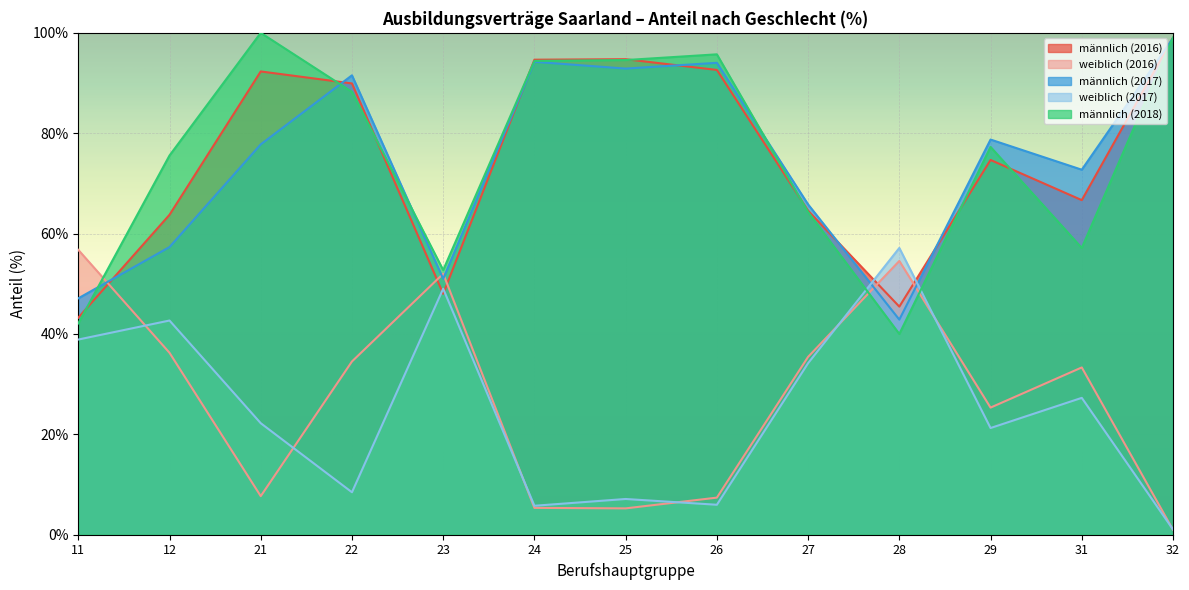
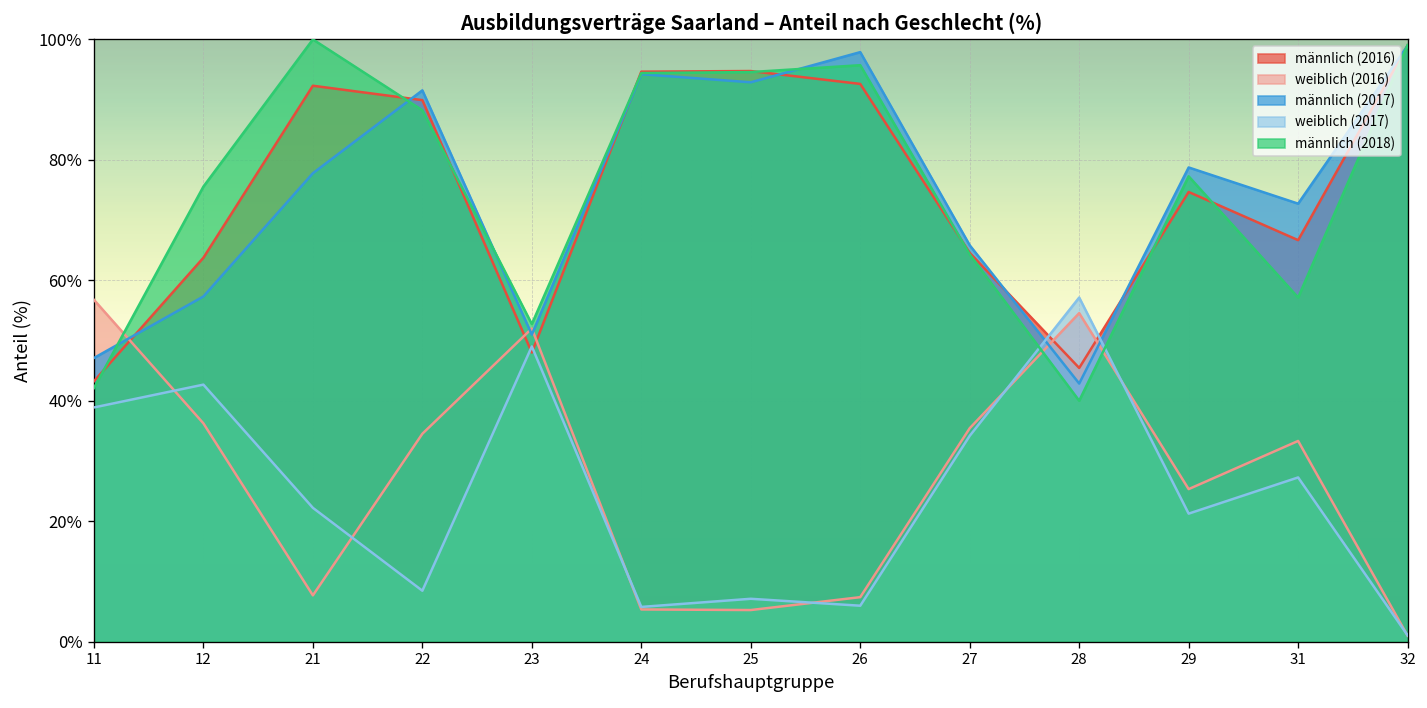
  {
    "männlich (2016)": {
      "11": "43%",
      "12": "64%",
      "21": "92%",
      "22": "90%",
      "23": "48%",
      "26": "93%",
      "28": "45%",
      "29": "75%",
      "31": "67%"
    },
    "weiblich (2016)": {
      "11": "57%",
      "12": "36%",
      "21": "8%",
      "22": "35%",
      "23": "52%",
      "25": "5%",
      "26": "7%",
      "27": "35%",
      "28": "55%",
      "29": "25%",
      "31": "33%"
    },
    "männlich (2017)": {
      "11": "47%",
      "12": "57%",
      "21": "78%",
      "22": "92%",
      "23": "51%",
      "25": "93%",
-     "26": "94%",
+     "26": "98%",
      "27": "66%",
      "28": "43%",
      "29": "79%",
      "31": "73%"
    },
    "weiblich (2017)": {
      "11": "39%",
      "12": "43%",
      "21": "22%",
      "22": "8%",
      "23": "49%",
      "25": "7%",
      "26": "6%",
      "27": "34%",
      "28": "57%",
      "29": "21%",
      "31": "27%"
    },
    "männlich (2018)": {
      "11": "42%",
      "12": "76%",
      "21": "100%",
      "22": "88%",
      "23": "53%",
      "26": "96%",
      "28": "40%",
      "29": "77%",
      "31": "57%"
    }
  }
